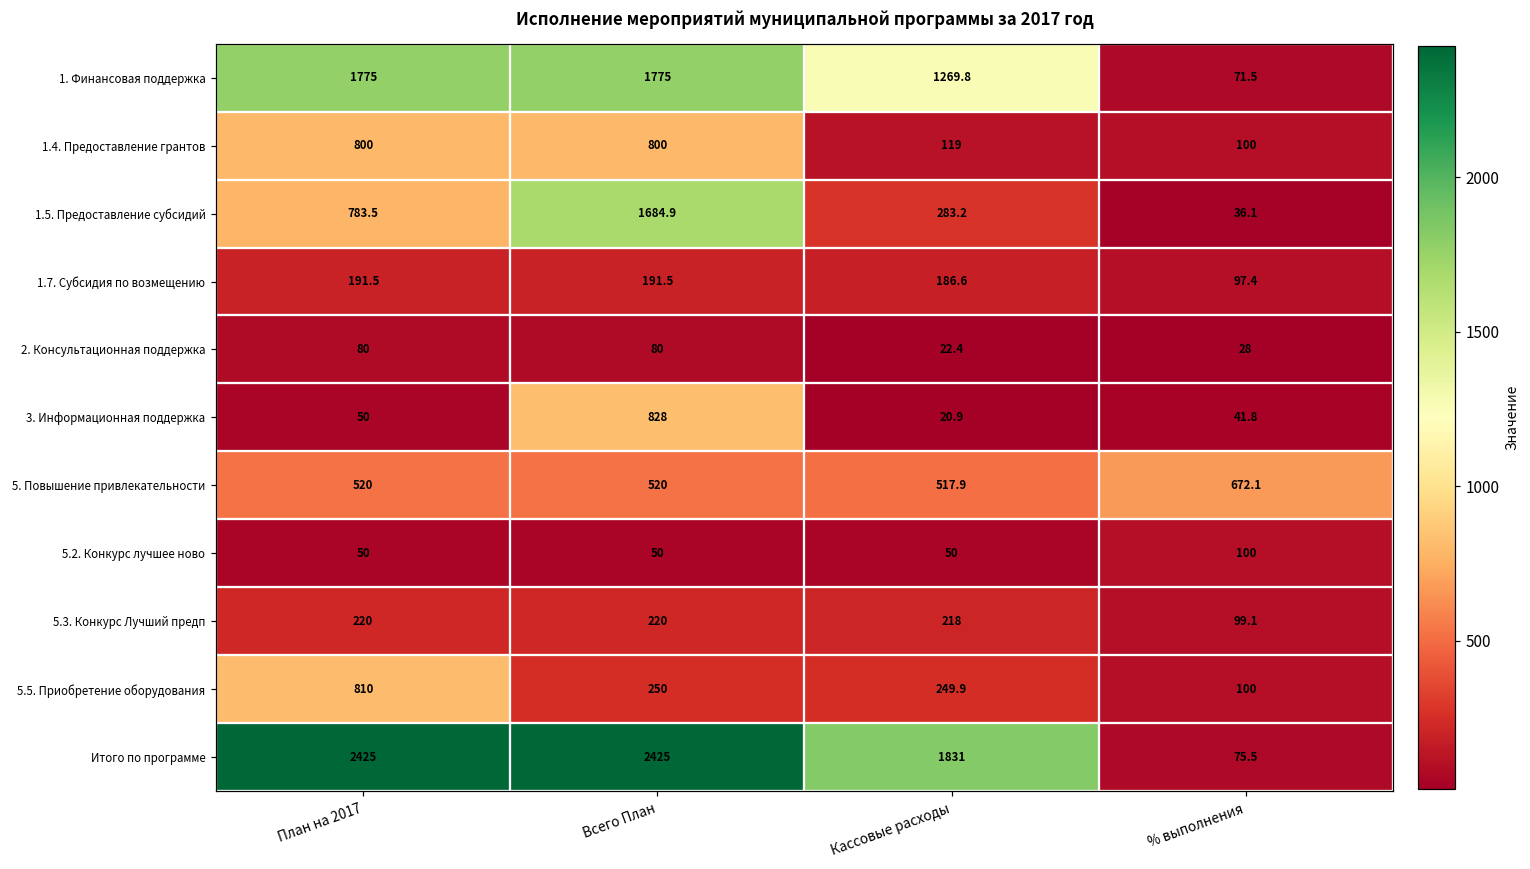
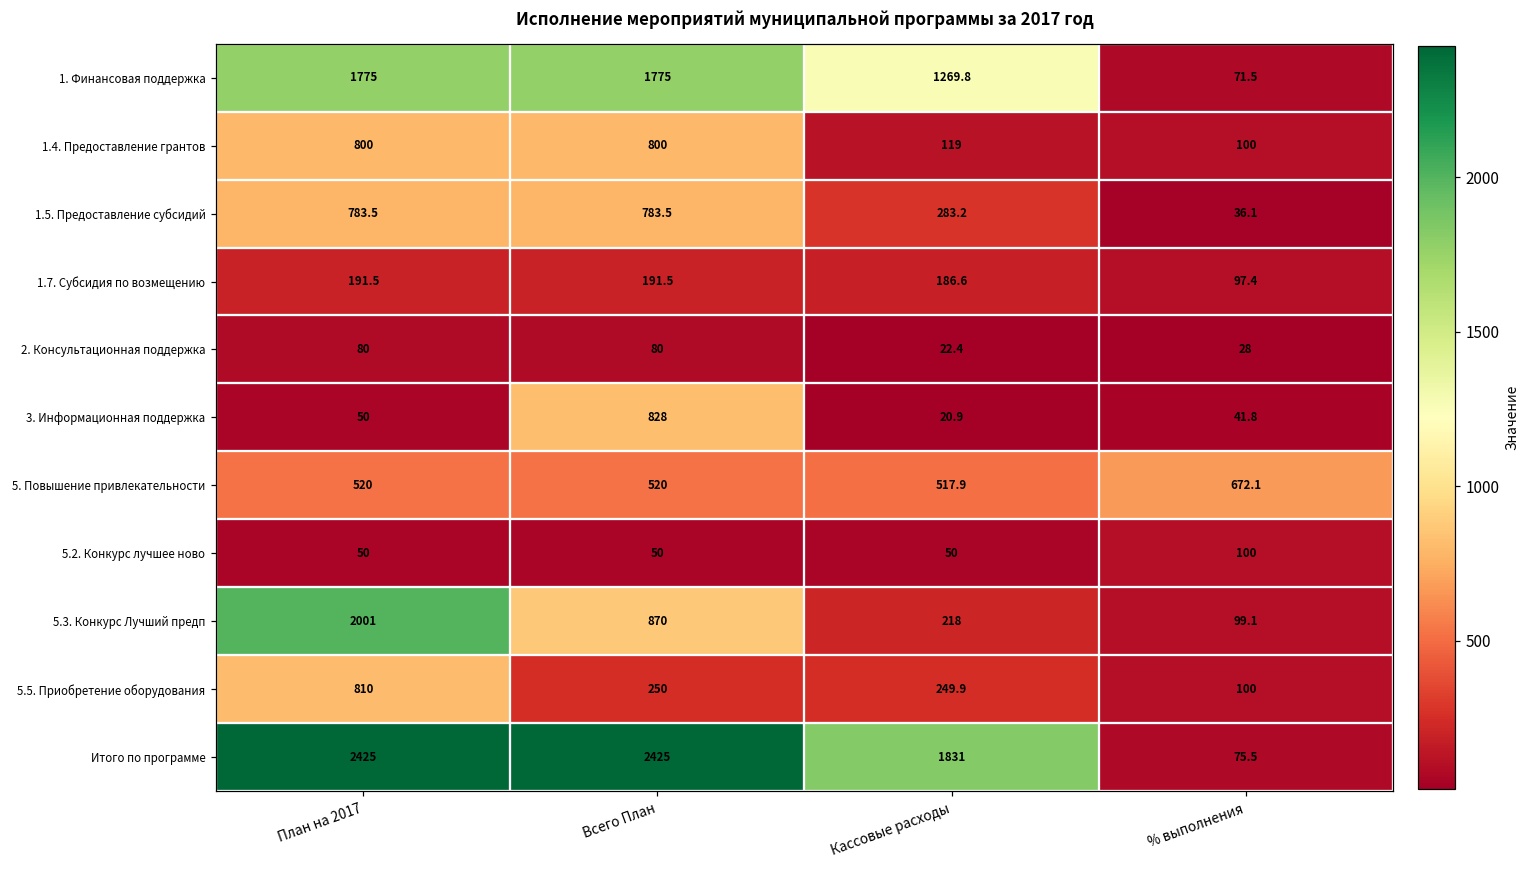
  {
    "1. Финансовая поддержка": {
      "План на 2017": 1775,
      "Всего План": 1775,
      "Кассовые расходы": 1269.8,
      "% выполнения": 71.5
    },
    "1.4. Предоставление грантов": {
      "План на 2017": 800,
      "Всего План": 800,
      "Кассовые расходы": 119,
      "% выполнения": 100
    },
    "1.5. Предоставление субсидий": {
      "План на 2017": 783.5,
-     "Всего План": 1684.9,
+     "Всего План": 783.5,
      "Кассовые расходы": 283.2,
      "% выполнения": 36.1
    },
    "1.7. Субсидия по возмещению": {
      "План на 2017": 191.5,
      "Всего План": 191.5,
      "Кассовые расходы": 186.6,
      "% выполнения": 97.4
    },
    "2. Консультационная поддержка": {
      "План на 2017": 80,
      "Всего План": 80,
      "Кассовые расходы": 22.4,
      "% выполнения": 28
    },
    "3. Информационная поддержка": {
      "План на 2017": 50,
      "Всего План": 828,
      "Кассовые расходы": 20.9,
      "% выполнения": 41.8
    },
    "5. Повышение привлекательности": {
      "План на 2017": 520,
      "Всего План": 520,
      "Кассовые расходы": 517.9,
      "% выполнения": 672.1
    },
    "5.2. Конкурс лучшее ново": {
      "План на 2017": 50,
      "Всего План": 50,
      "Кассовые расходы": 50,
      "% выполнения": 100
    },
    "5.3. Конкурс Лучший предп": {
-     "План на 2017": 220,
-     "Всего План": 220,
+     "План на 2017": 2001,
+     "Всего План": 870,
      "Кассовые расходы": 218,
      "% выполнения": 99.1
    },
    "5.5. Приобретение оборудования": {
      "План на 2017": 810,
      "Всего План": 250,
      "Кассовые расходы": 249.9,
      "% выполнения": 100
    },
    "Итого по программе": {
      "План на 2017": 2425,
      "Всего План": 2425,
      "Кассовые расходы": 1831,
      "% выполнения": 75.5
    }
  }
